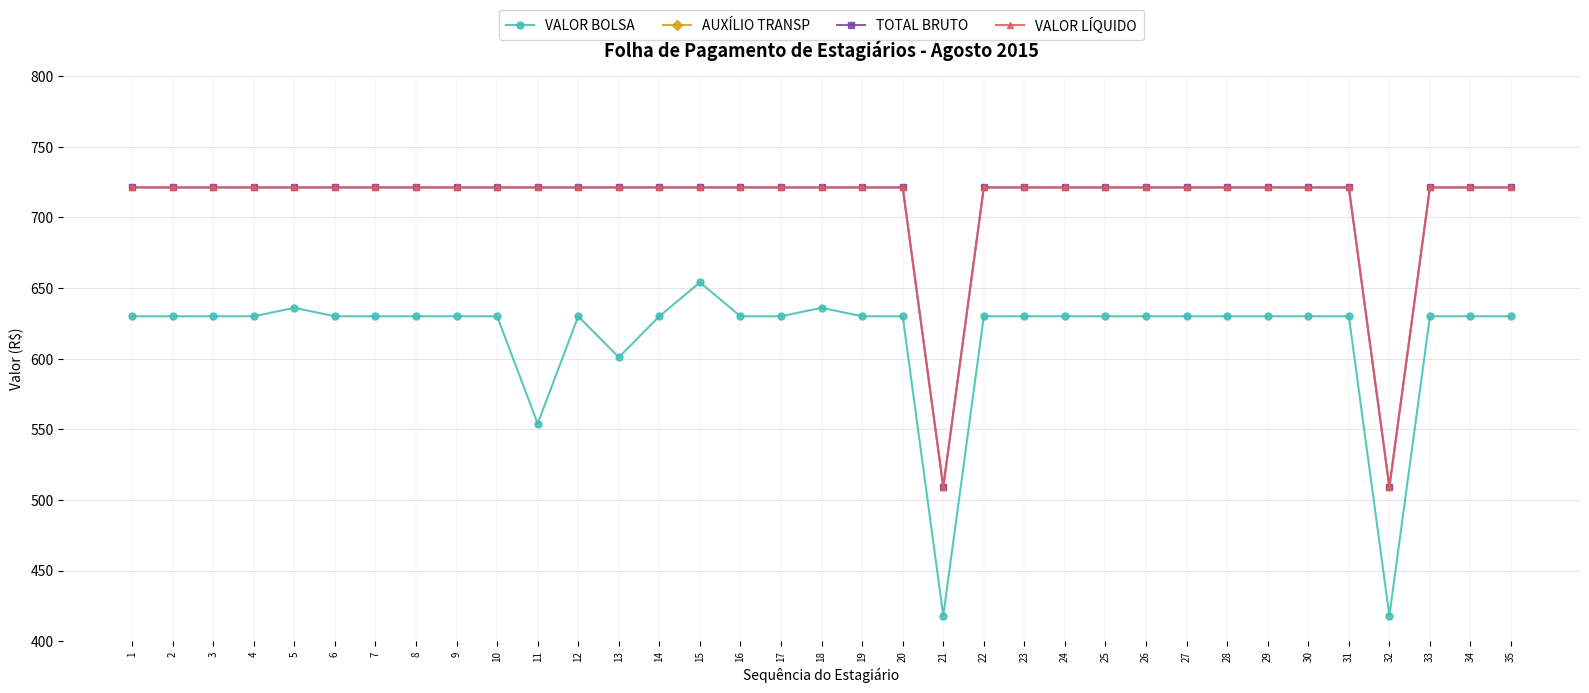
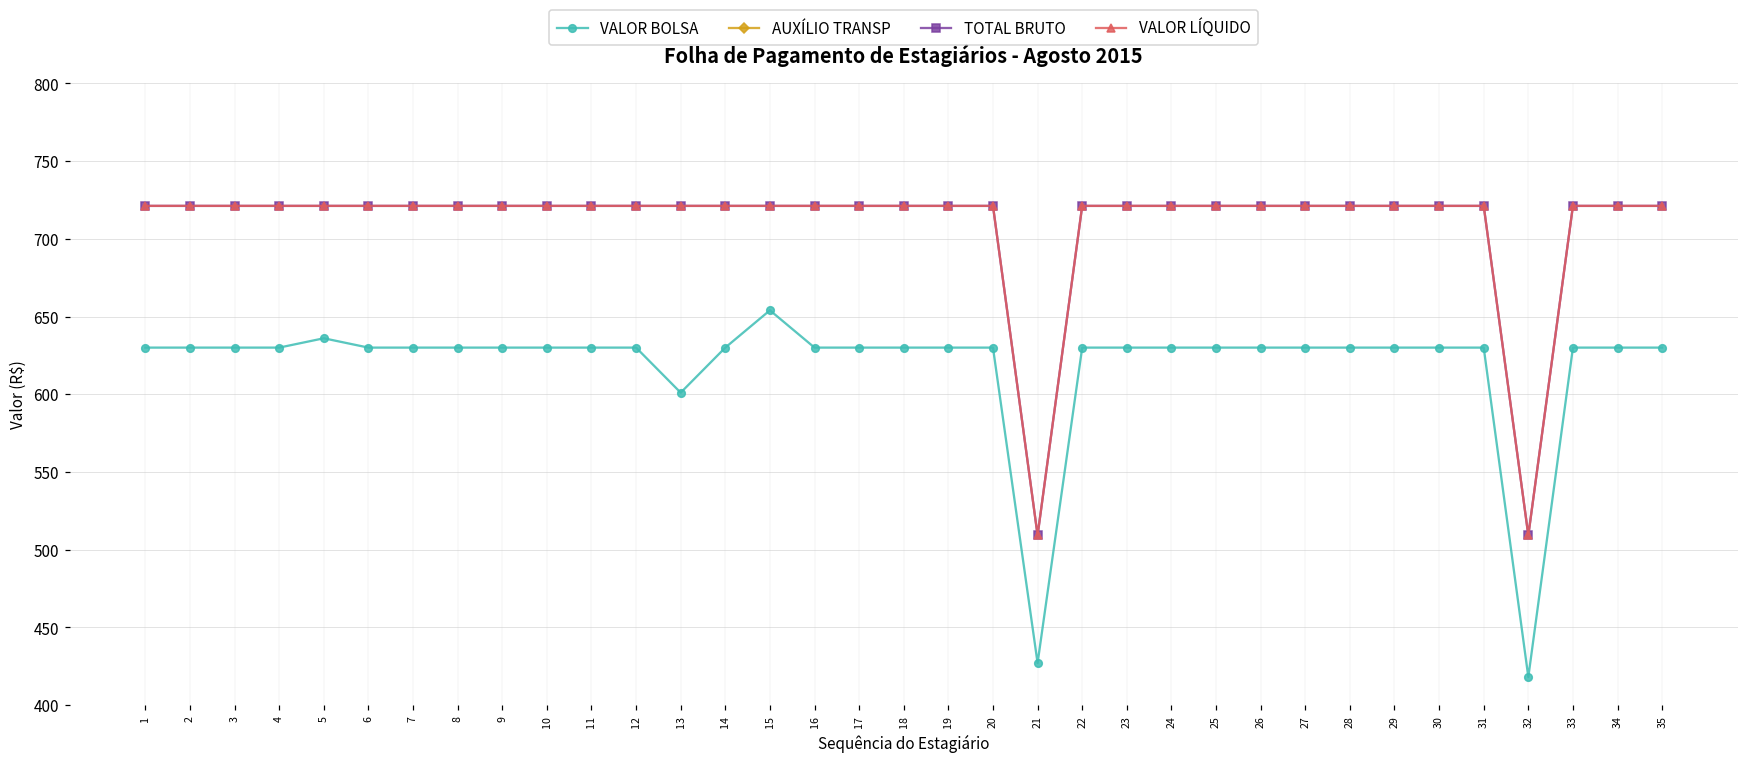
  {
    "VALOR BOLSA": {
      "1": 630,
      "2": 630,
      "3": 630,
      "4": 630,
      "5": 636,
      "6": 630,
      "7": 630,
      "8": 630,
      "9": 630,
      "10": 630,
-     "11": 554,
+     "11": 630,
      "12": 630,
      "13": 601,
      "14": 630,
      "15": 654,
      "16": 630,
      "17": 630,
-     "18": 636,
+     "18": 630,
      "19": 630,
      "20": 630,
-     "21": 418,
+     "21": 427,
      "22": 630,
      "23": 630,
      "24": 630,
      "25": 630,
      "26": 630,
      "27": 630,
      "28": 630,
      "29": 630,
      "30": 630,
      "31": 630,
      "32": 418,
      "33": 630,
      "34": 630,
      "35": 630
    },
    "VALOR LÍQUIDO": {
      "1": 721,
      "2": 721,
      "3": 721,
      "4": 721,
      "5": 721,
      "6": 721,
      "7": 721,
      "8": 721,
      "9": 721,
      "10": 721,
      "11": 721,
      "12": 721,
      "13": 721,
      "14": 721,
      "15": 721,
      "16": 721,
      "17": 721,
      "18": 721,
      "19": 721,
      "20": 721,
      "21": 509,
      "22": 721,
      "23": 721,
      "24": 721,
      "25": 721,
      "26": 721,
      "27": 721,
      "28": 721,
      "29": 721,
      "30": 721,
      "31": 721,
      "32": 509,
      "33": 721,
      "34": 721,
      "35": 721
    }
  }
